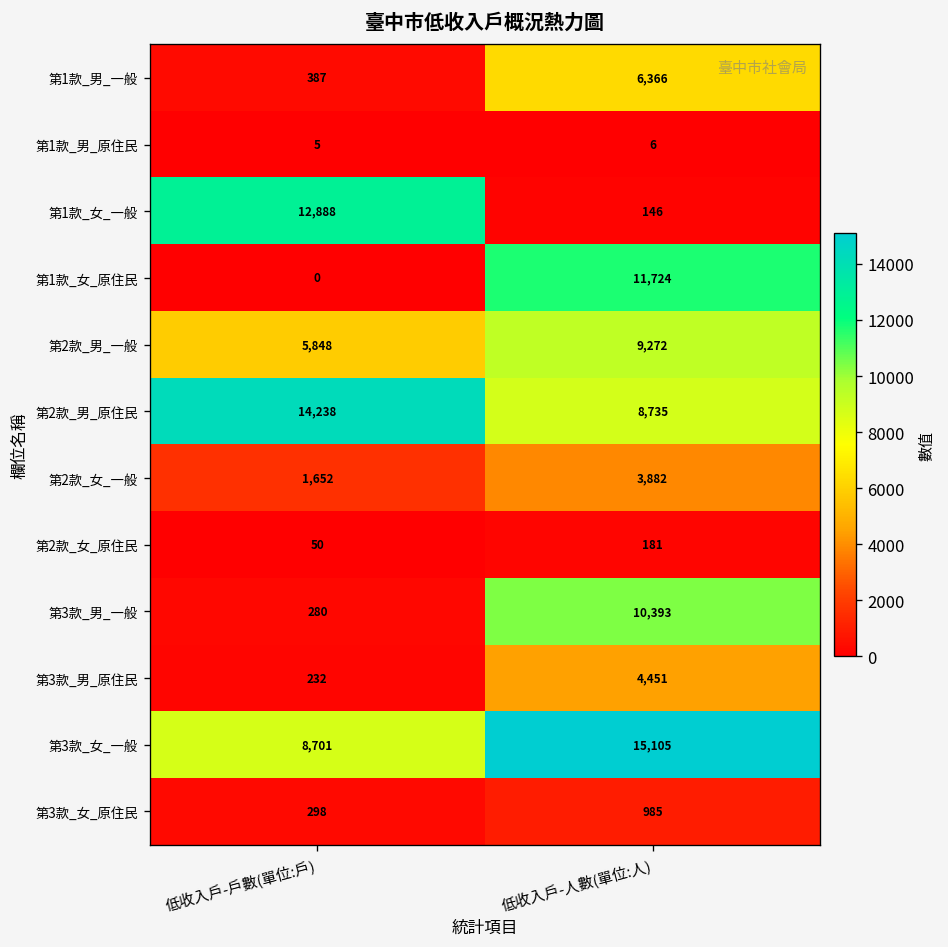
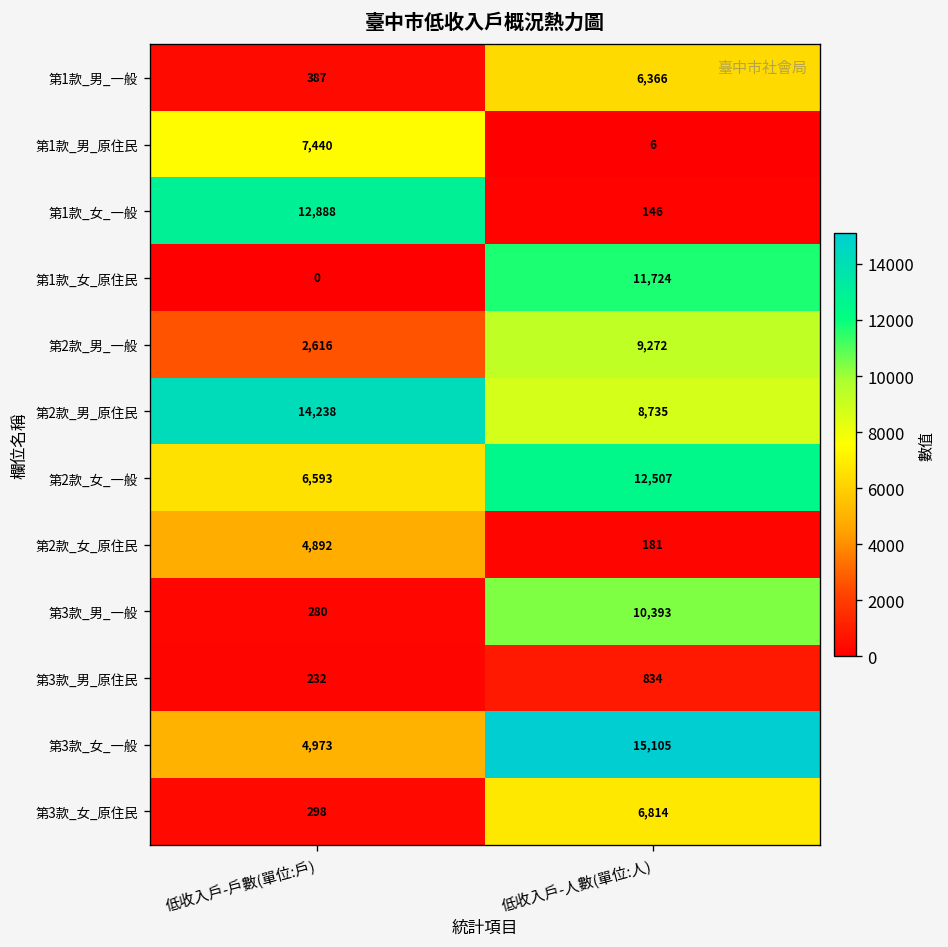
  {
    "第1款_男_一般": {
      "低收入戶-戶數(單位:戶)": "387"
    },
    "第1款_男_原住民": {
-     "低收入戶-戶數(單位:戶)": "5",
+     "低收入戶-戶數(單位:戶)": "7,440",
      "低收入戶-人數(單位:人)": "6"
    },
    "第1款_女_一般": {
      "低收入戶-戶數(單位:戶)": "12,888",
      "低收入戶-人數(單位:人)": "146"
    },
    "第1款_女_原住民": {
      "低收入戶-戶數(單位:戶)": "0",
      "低收入戶-人數(單位:人)": "11,724"
    },
    "第2款_男_一般": {
-     "低收入戶-戶數(單位:戶)": "5,848",
+     "低收入戶-戶數(單位:戶)": "2,616",
      "低收入戶-人數(單位:人)": "9,272"
    },
    "第2款_男_原住民": {
      "低收入戶-戶數(單位:戶)": "14,238",
      "低收入戶-人數(單位:人)": "8,735"
    },
    "第2款_女_一般": {
-     "低收入戶-戶數(單位:戶)": "1,652",
-     "低收入戶-人數(單位:人)": "3,882"
+     "低收入戶-戶數(單位:戶)": "6,593",
+     "低收入戶-人數(單位:人)": "12,507"
    },
    "第2款_女_原住民": {
-     "低收入戶-戶數(單位:戶)": "50",
+     "低收入戶-戶數(單位:戶)": "4,892",
      "低收入戶-人數(單位:人)": "181"
    },
    "第3款_男_一般": {
      "低收入戶-戶數(單位:戶)": "280",
      "低收入戶-人數(單位:人)": "10,393"
    },
    "第3款_男_原住民": {
      "低收入戶-戶數(單位:戶)": "232",
-     "低收入戶-人數(單位:人)": "4,451"
+     "低收入戶-人數(單位:人)": "834"
    },
    "第3款_女_一般": {
-     "低收入戶-戶數(單位:戶)": "8,701",
+     "低收入戶-戶數(單位:戶)": "4,973",
      "低收入戶-人數(單位:人)": "15,105"
    },
    "第3款_女_原住民": {
      "低收入戶-戶數(單位:戶)": "298",
-     "低收入戶-人數(單位:人)": "985"
+     "低收入戶-人數(單位:人)": "6,814"
    }
  }
